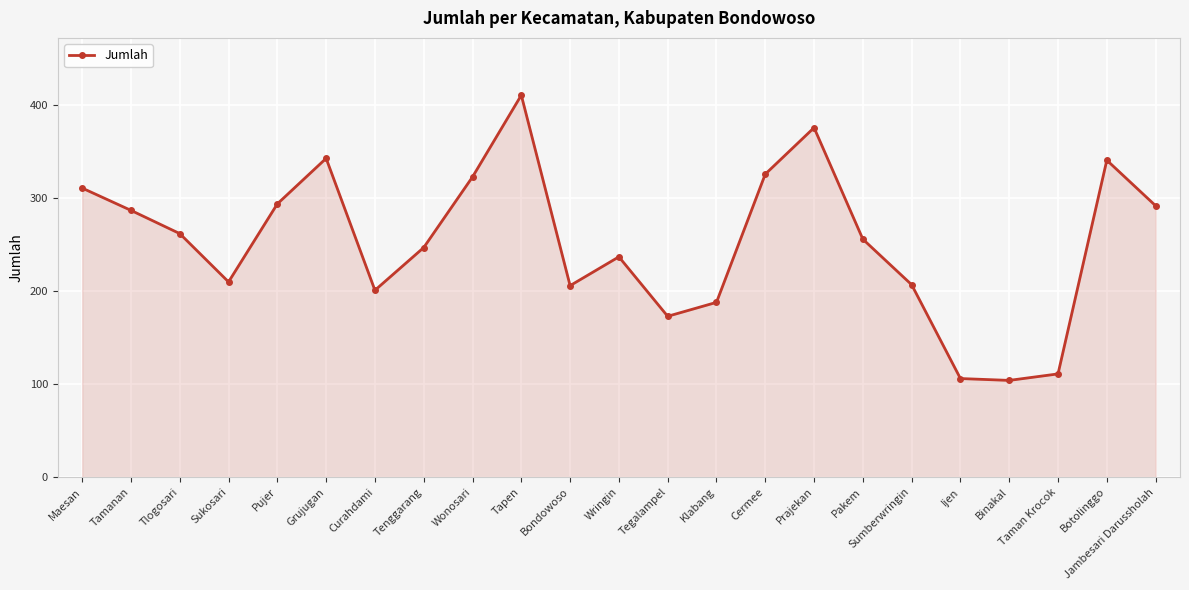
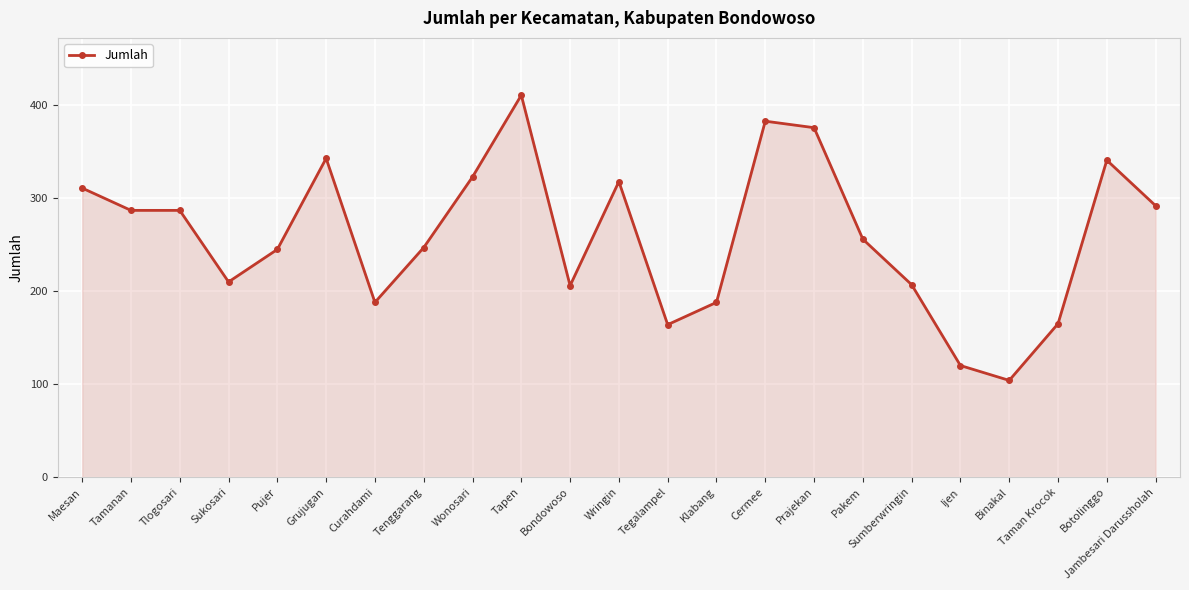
  {
    "Maesan": 310,
    "Tamanan": 290,
-   "Tlogosari": 260,
+   "Tlogosari": 290,
    "Sukosari": 210,
-   "Pujer": 290,
+   "Pujer": 250,
    "Grujugan": 340,
-   "Curahdami": 200,
+   "Curahdami": 190,
    "Tenggarang": 250,
    "Wonosari": 320,
    "Tapen": 410,
    "Bondowoso": 210,
-   "Wringin": 240,
-   "Tegalampel": 170,
+   "Wringin": 320,
+   "Tegalampel": 160,
    "Klabang": 190,
-   "Cermee": 330,
+   "Cermee": 380,
    "Prajekan": 380,
    "Pakem": 260,
    "Sumberwringin": 210,
-   "Ijen": 110,
+   "Ijen": 120,
    "Binakal": 100,
-   "Taman Krocok": 110,
+   "Taman Krocok": 170,
    "Botolinggo": 340,
    "Jambesari Darussholah": 290
  }
